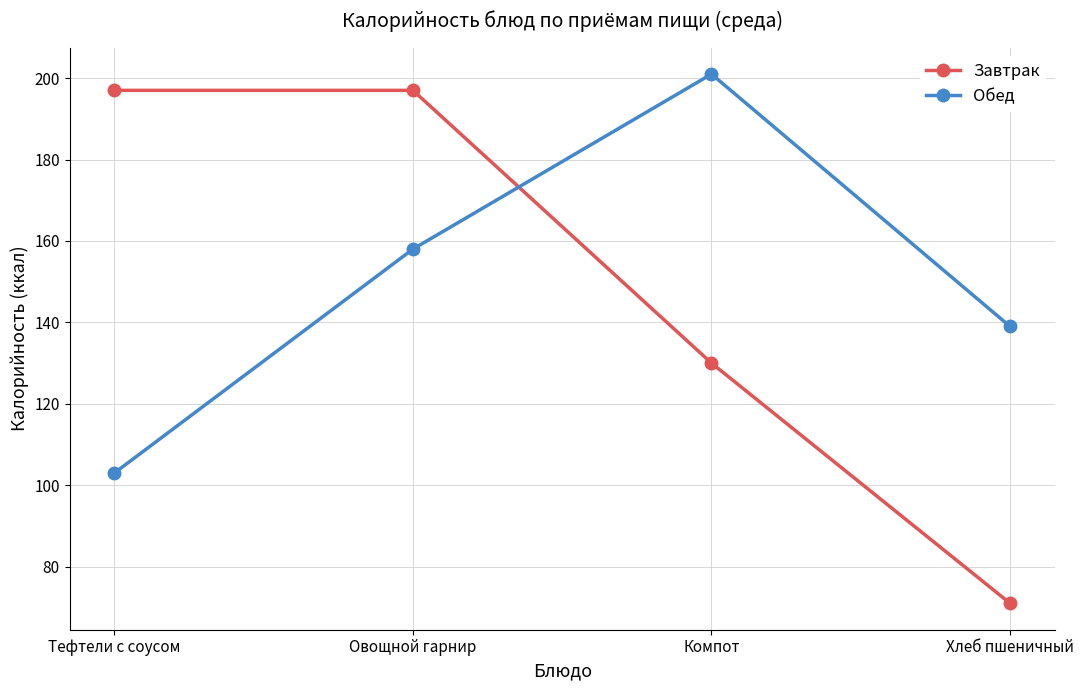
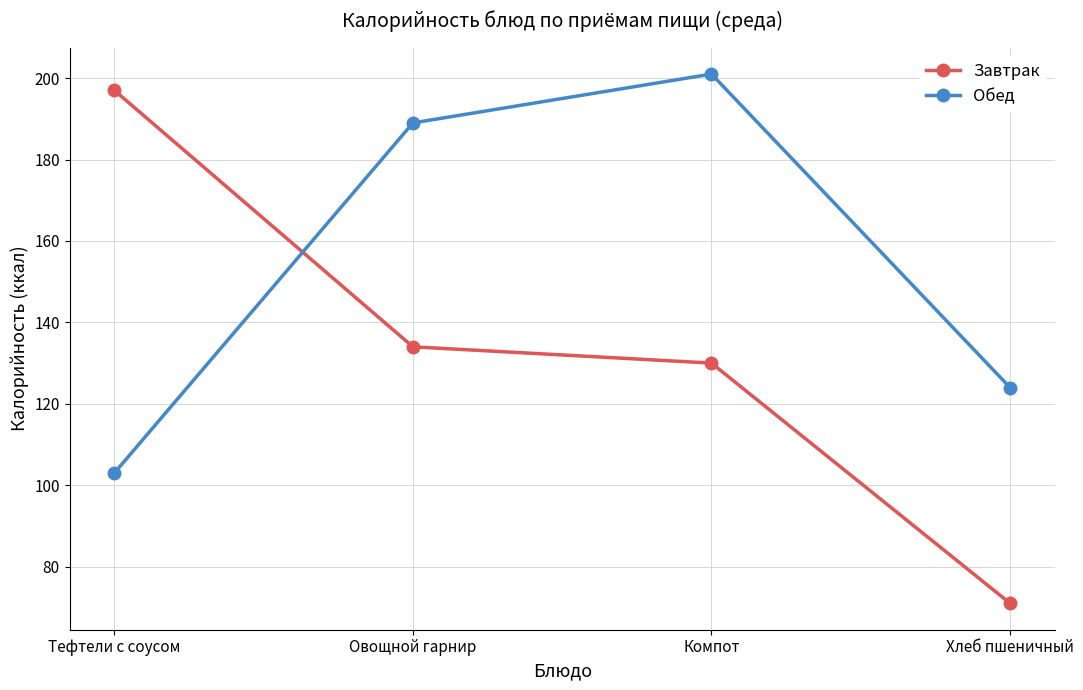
  {
    "Завтрак": {
      "Тефтели с соусом": 197,
-     "Овощной гарнир": 197,
+     "Овощной гарнир": 134,
      "Компот": 130,
      "Хлеб пшеничный": 71
    },
    "Обед": {
      "Тефтели с соусом": 103,
-     "Овощной гарнир": 158,
+     "Овощной гарнир": 189,
      "Компот": 201,
-     "Хлеб пшеничный": 139
+     "Хлеб пшеничный": 124
    }
  }
